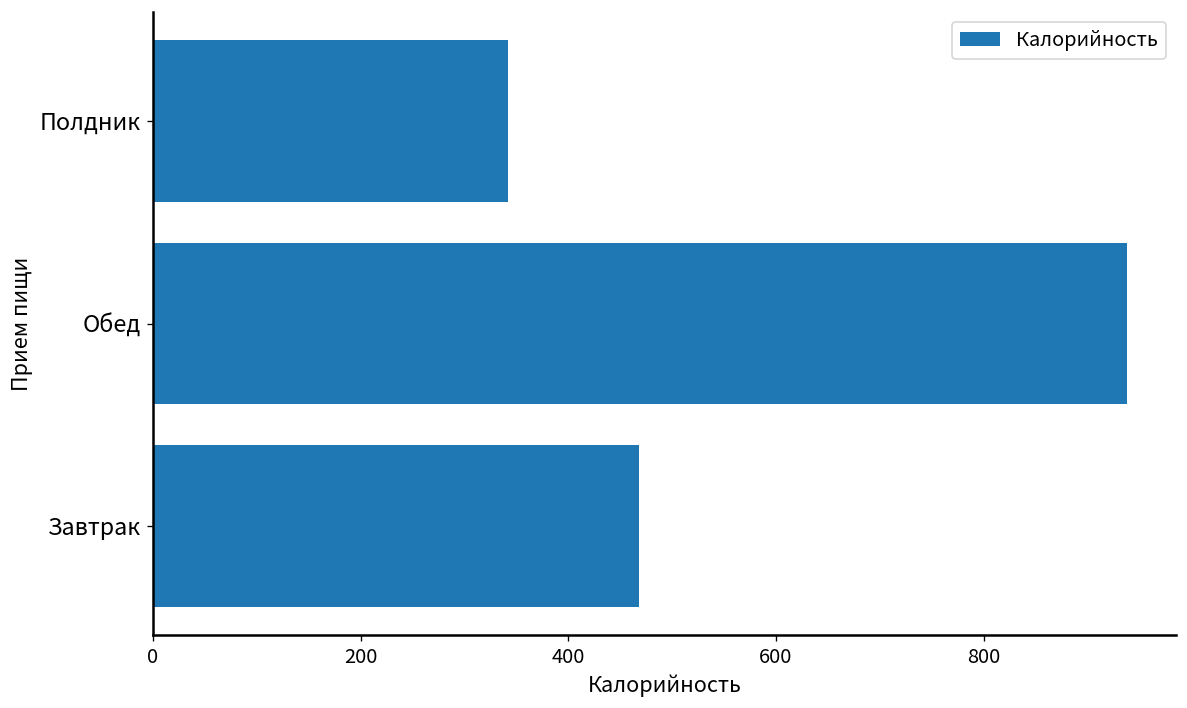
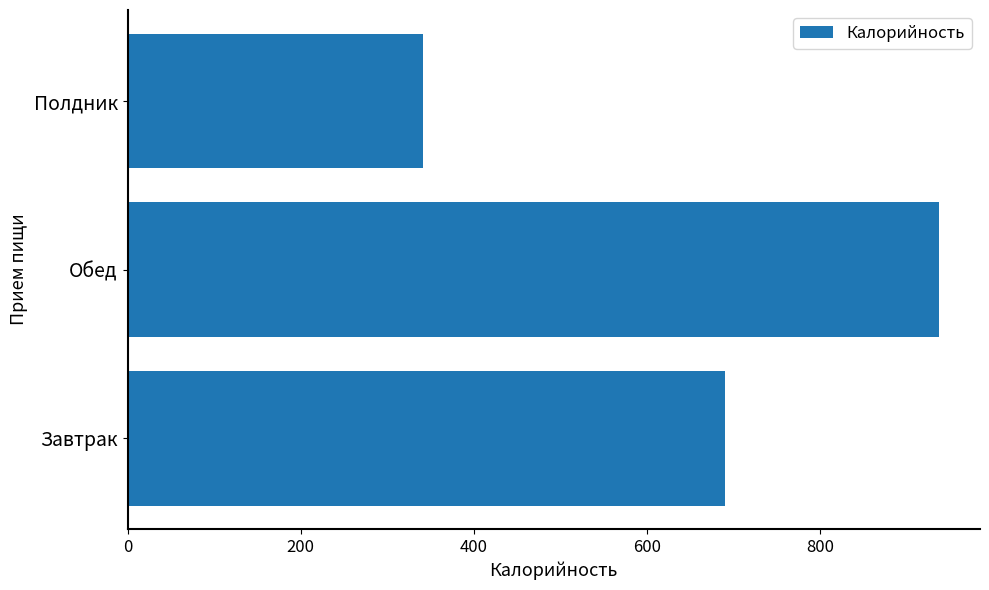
  {
    "Полдник": 340,
    "Обед": 940,
-   "Завтрак": 470
+   "Завтрак": 690
  }
